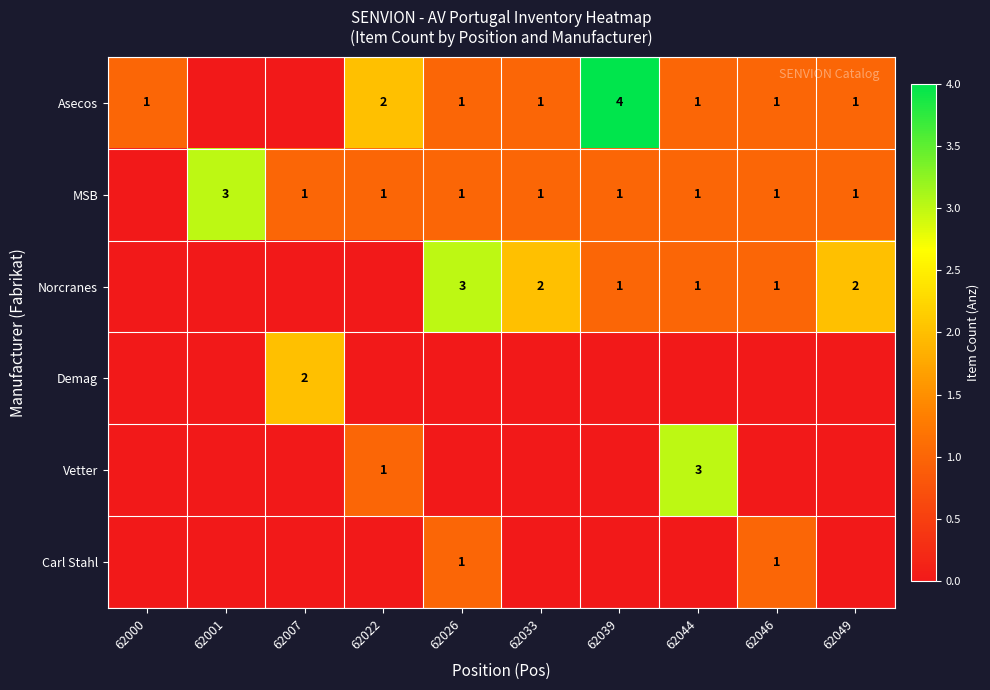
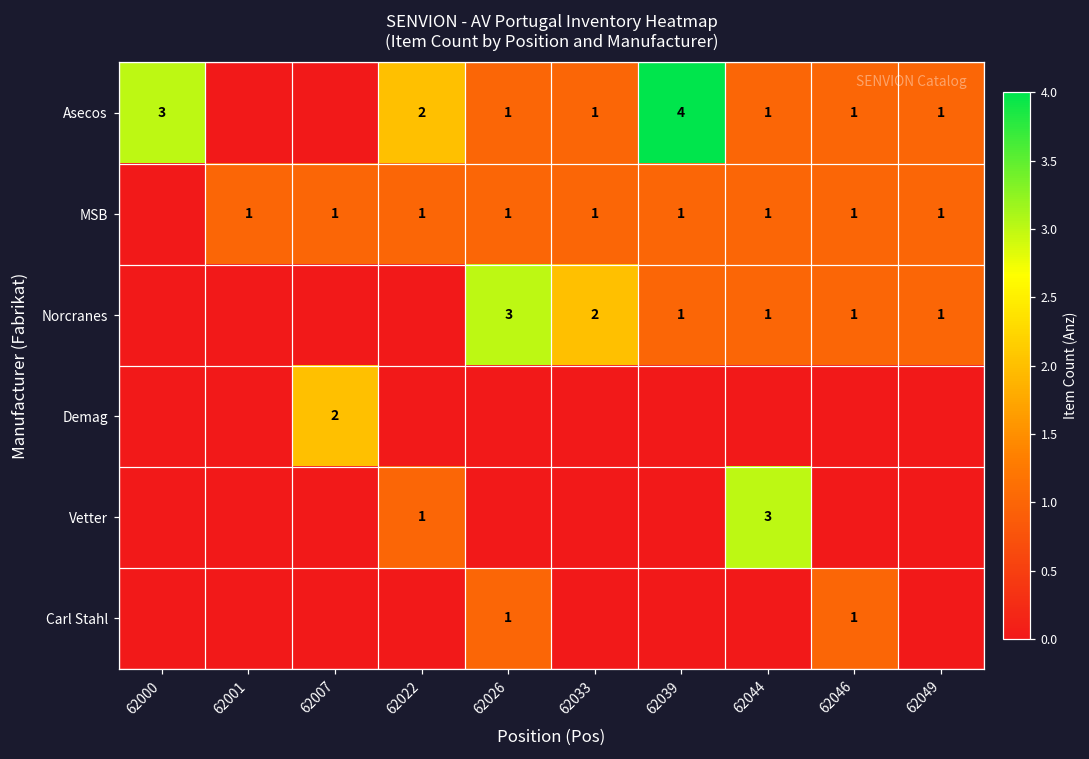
  {
    "Asecos": {
-     "62000": 1,
+     "62000": 3,
      "62022": 2,
      "62026": 1,
      "62033": 1,
      "62039": 4,
      "62044": 1,
      "62046": 1
    },
    "MSB": {
-     "62001": 3,
+     "62001": 1,
      "62007": 1,
      "62022": 1,
      "62026": 1,
      "62033": 1,
      "62039": 1,
      "62044": 1,
      "62046": 1,
      "62049": 1
    },
    "Norcranes": {
      "62026": 3,
      "62033": 2,
      "62039": 1,
      "62044": 1,
      "62046": 1,
-     "62049": 2
+     "62049": 1
    },
    "Demag": {
      "62007": 2
    },
    "Vetter": {
      "62022": 1,
      "62044": 3
    },
    "Carl Stahl": {
      "62026": 1,
      "62046": 1
    }
  }
